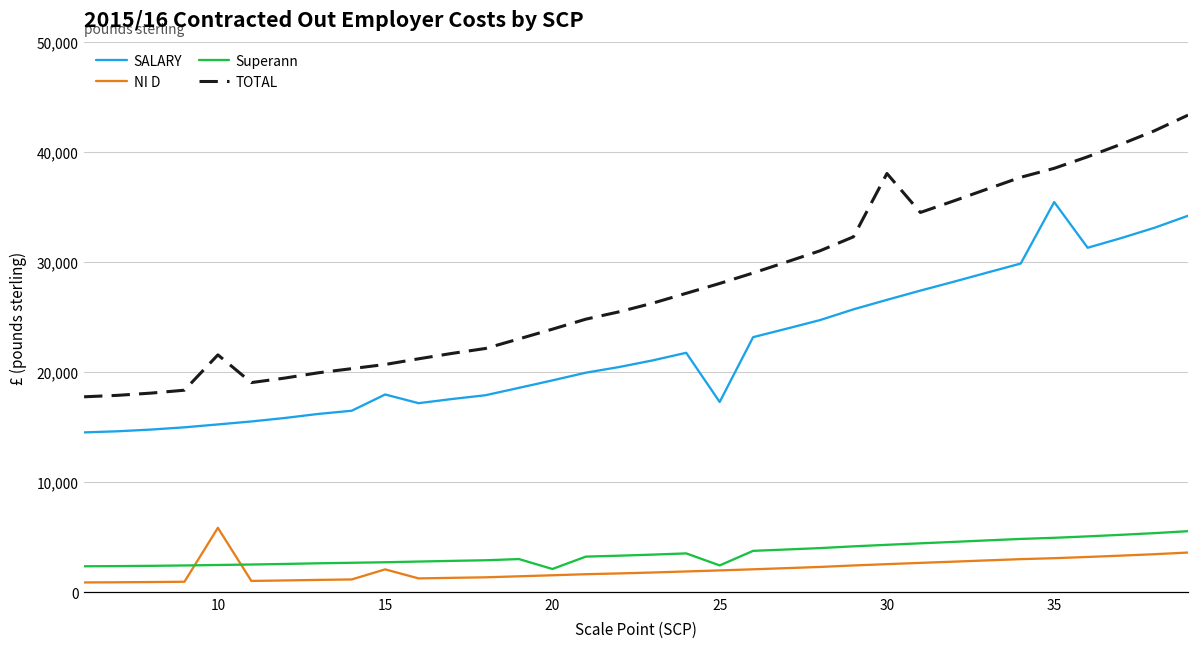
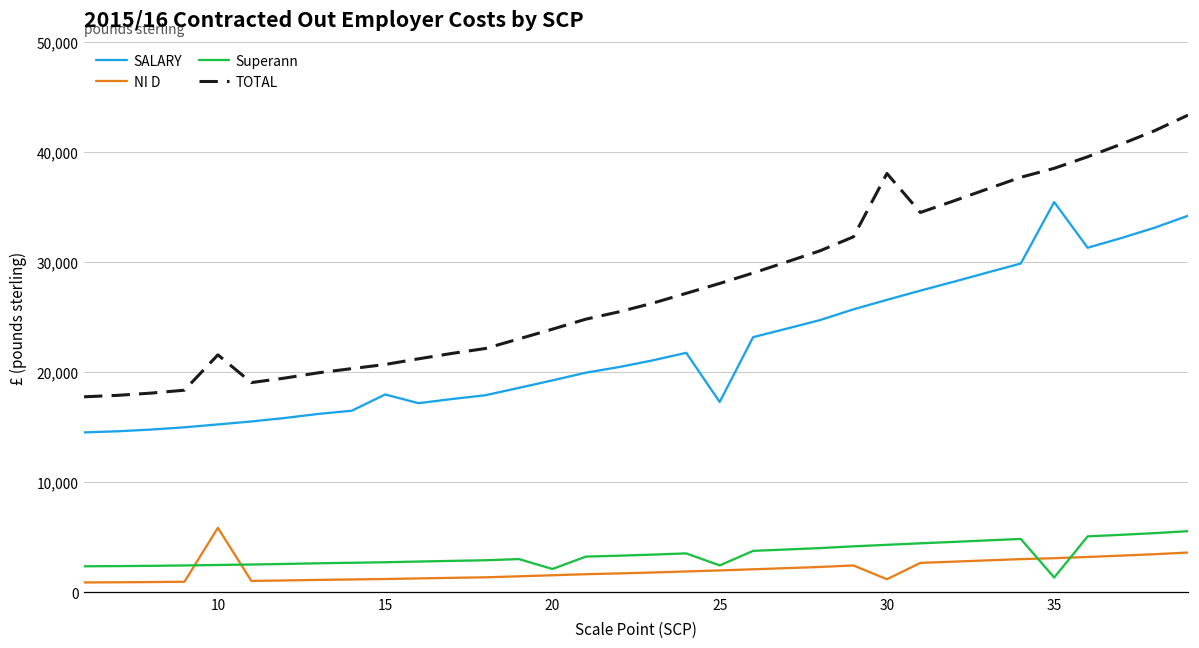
  {
    "SALARY": {
      "10": "15,200",
      "15": "18,000",
      "20": "19,200",
      "25": "17,300",
      "30": "26,600",
      "35": "35,400"
    },
    "NI D": {
      "10": "5,800",
-     "15": "2,100",
+     "15": "1,200",
      "20": "1,500",
      "25": "2,000",
-     "30": "2,500",
+     "30": "1,200",
      "35": "3,100"
    },
    "Superann": {
      "10": "2,500",
      "15": "2,700",
      "20": "2,100",
      "25": "2,400",
      "30": "4,300",
-     "35": "4,900"
+     "35": "1,300"
    },
    "TOTAL": {
      "10": "21,600",
      "15": "20,700",
      "20": "23,900",
      "25": "28,000",
      "30": "38,000",
      "35": "38,500"
    }
  }
